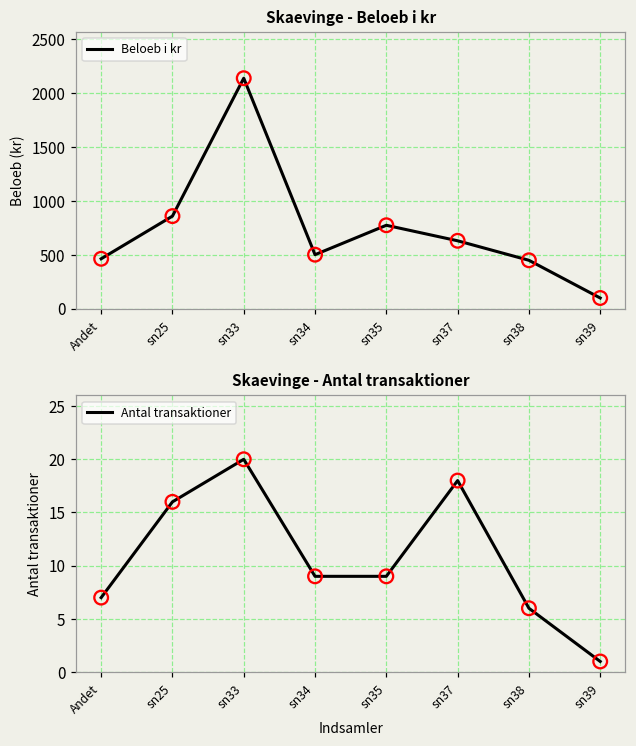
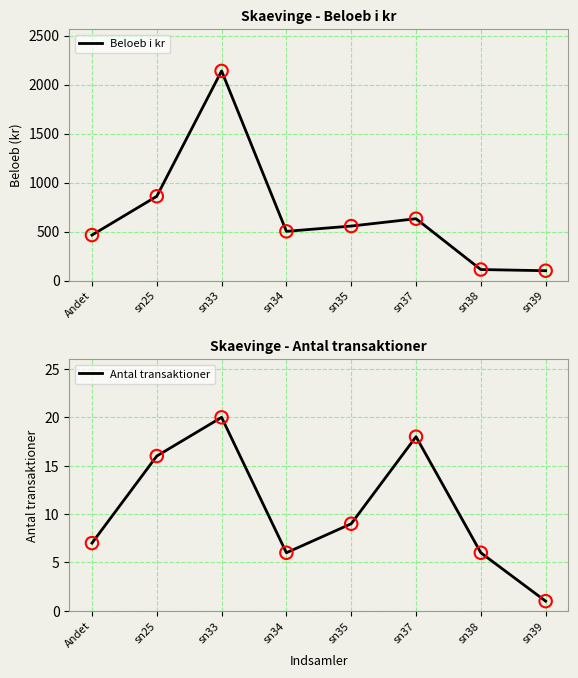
  {
    "Skaevinge - Beloeb i kr": {
      "Andet": 500,
      "sn25": 900,
      "sn33": 2100,
      "sn34": 500,
-     "sn35": 800,
+     "sn35": 600,
      "sn37": 600,
-     "sn38": 500,
+     "sn38": 100,
      "sn39": 100
    },
    "Skaevinge - Antal transaktioner": {
      "Andet": 7,
      "sn25": 16,
      "sn33": 20,
-     "sn34": 9,
+     "sn34": 6,
      "sn35": 9,
      "sn37": 18,
      "sn38": 6,
      "sn39": 1
    }
  }
